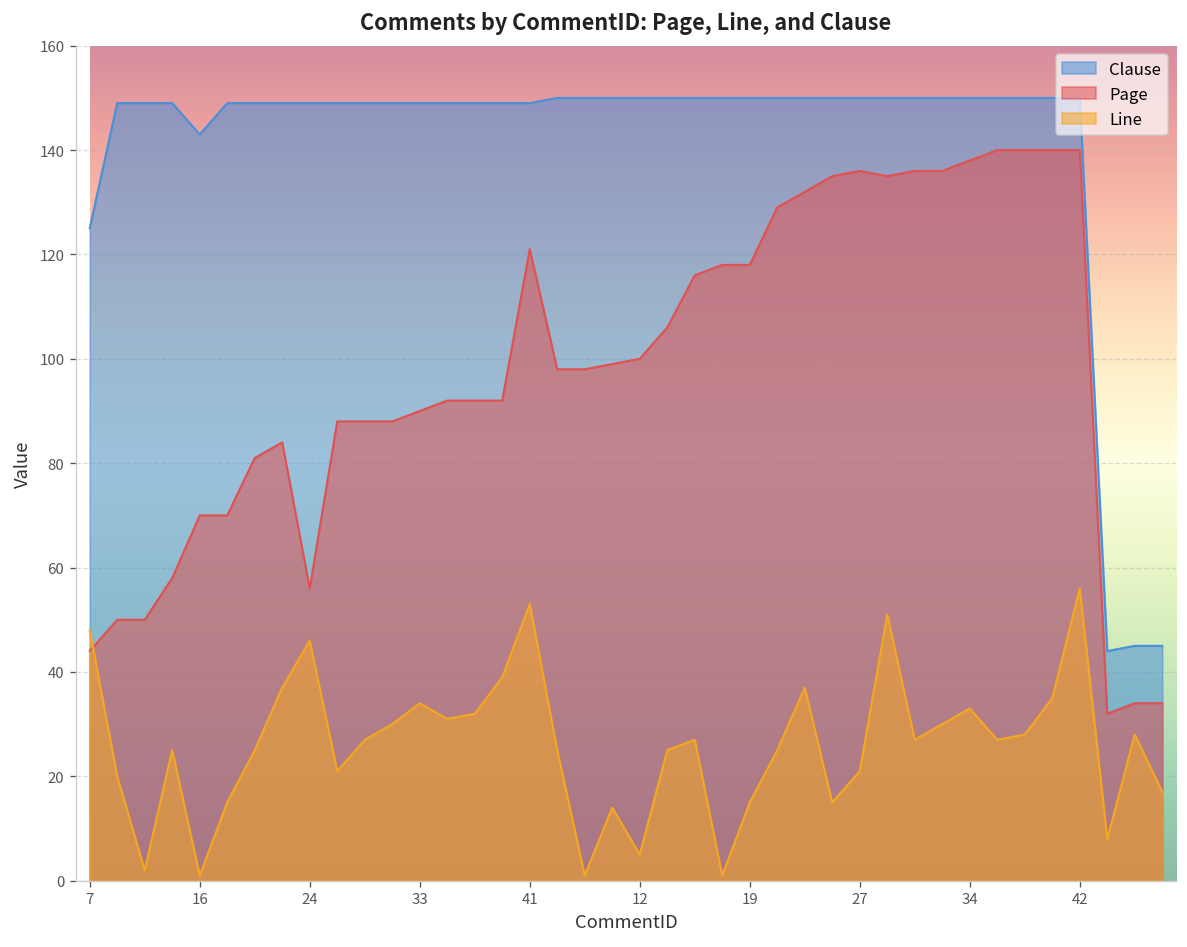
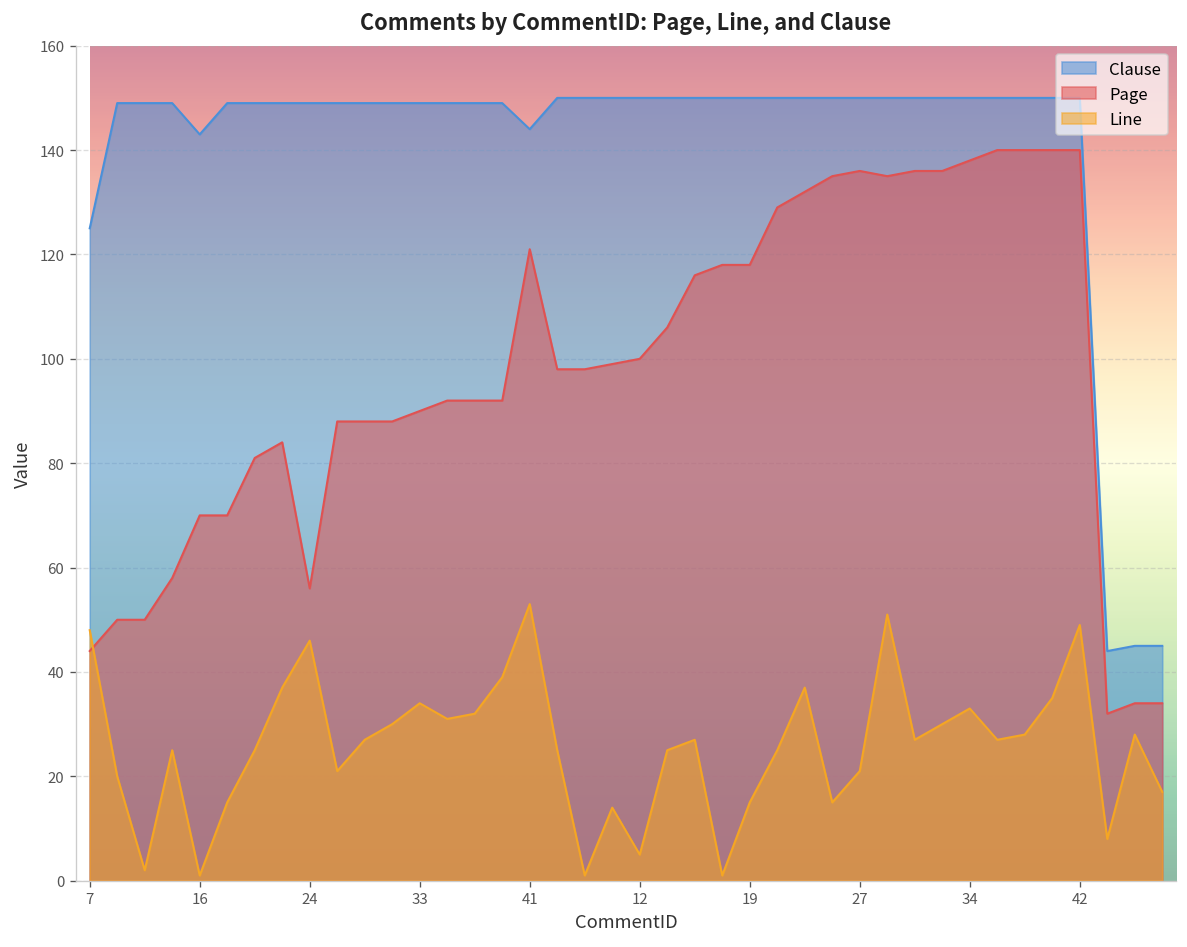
  {
    "Clause": {
      "16": 143,
      "24": 149,
-     "41": 149,
+     "41": 144,
      "12": 150
    },
    "Page": {
      "16": 70,
      "24": 56,
      "41": 121,
      "12": 100,
      "42": 140
    },
    "Line": {
      "16": 1,
      "24": 46,
      "41": 53,
      "12": 5,
-     "42": 56
+     "42": 49
    }
  }
